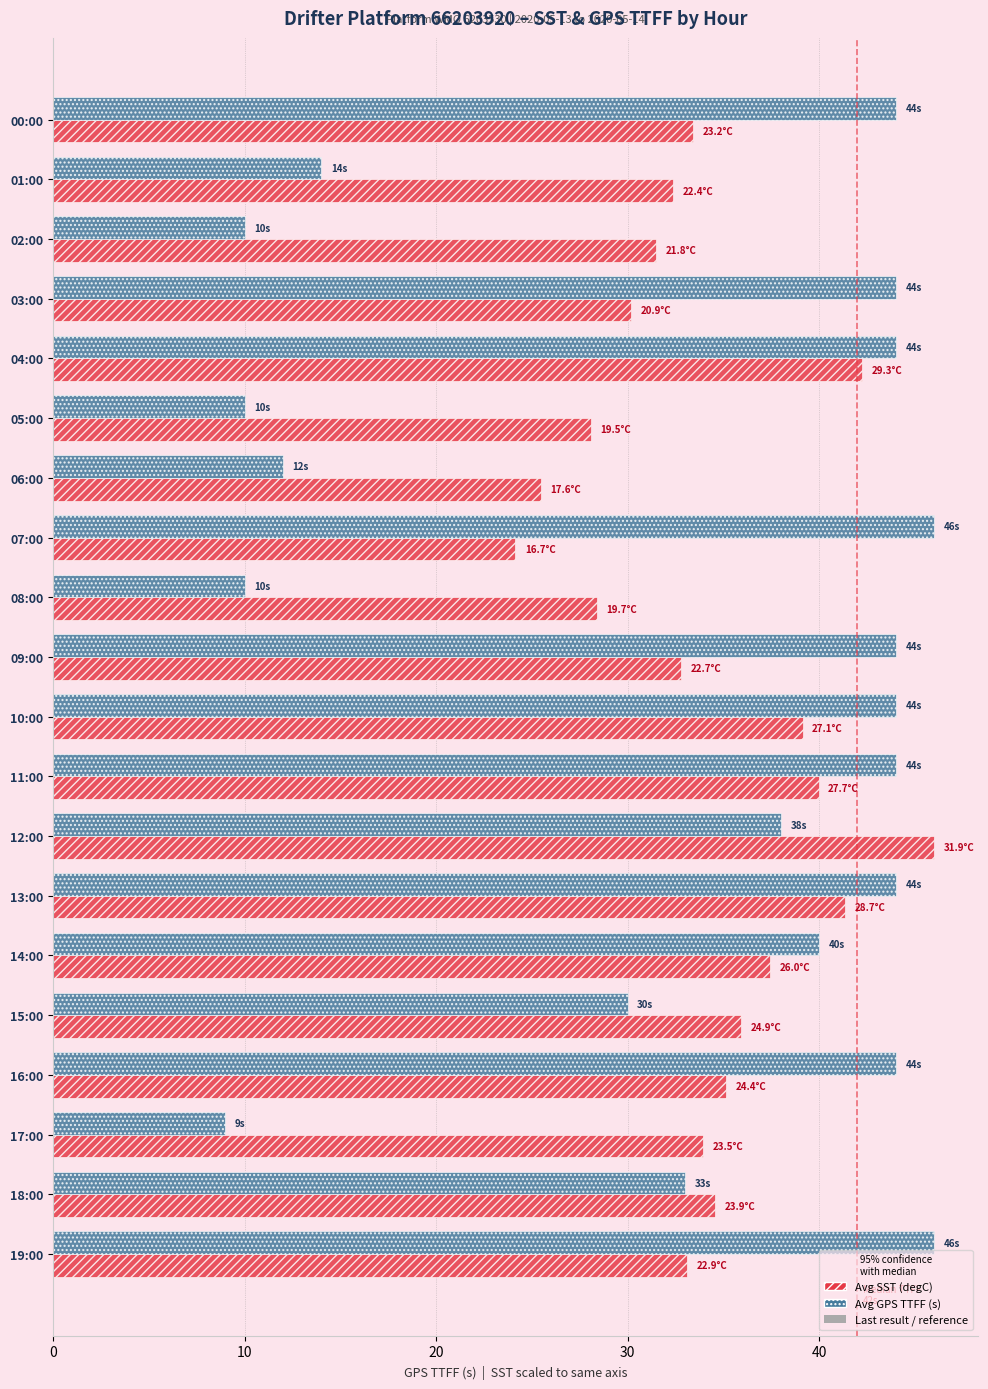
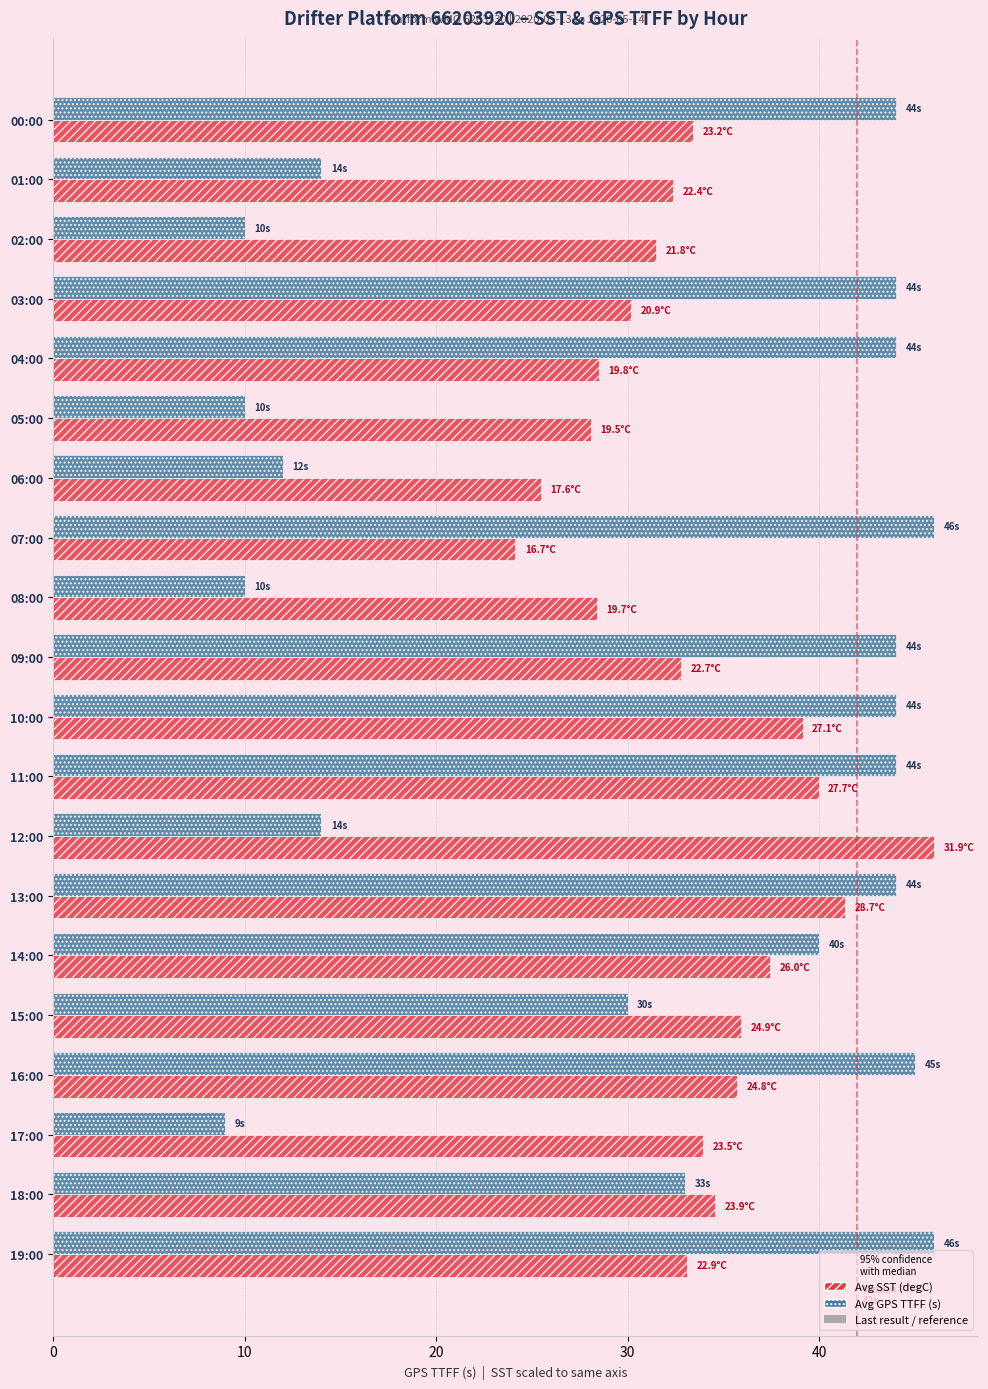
  {
    "Avg SST (degC)": {
-     "04:00": "29.3°C",
-     "16:00": "24.4°C"
+     "04:00": "19.8°C",
+     "16:00": "24.8°C"
    },
    "Avg GPS TTFF (s)": {
      "00:00": "44s",
      "01:00": "14s",
      "02:00": "10s",
      "03:00": "44s",
      "04:00": "44s",
      "05:00": "10s",
      "06:00": "12s",
      "07:00": "46s",
      "08:00": "10s",
      "09:00": "44s",
      "10:00": "44s",
      "11:00": "44s",
-     "12:00": "38s",
+     "12:00": "14s",
      "13:00": "44s",
      "14:00": "40s",
      "15:00": "30s",
-     "16:00": "44s",
+     "16:00": "45s",
      "17:00": "9s",
      "18:00": "33s",
      "19:00": "46s"
    }
  }
